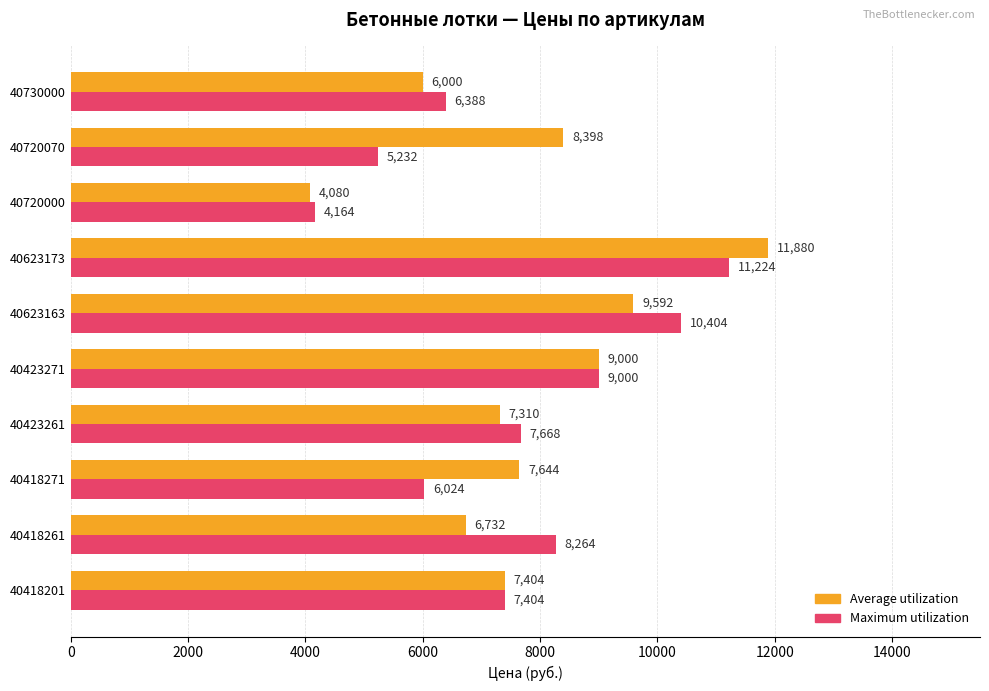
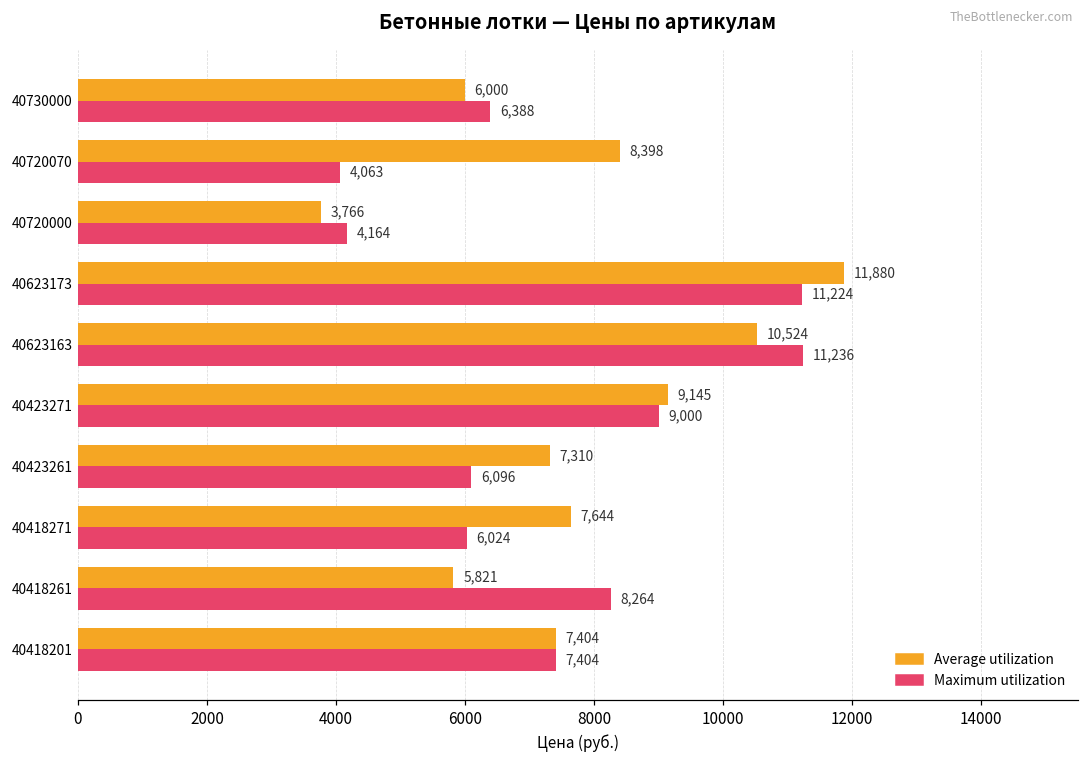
  {
    "Average utilization": {
      "40730000": "6,000",
      "40720070": "8,398",
-     "40720000": "4,080",
+     "40720000": "3,766",
      "40623173": "11,880",
-     "40623163": "9,592",
-     "40423271": "9,000",
+     "40623163": "10,524",
+     "40423271": "9,145",
      "40423261": "7,310",
      "40418271": "7,644",
-     "40418261": "6,732",
+     "40418261": "5,821",
      "40418201": "7,404"
    },
    "Maximum utilization": {
      "40730000": "6,388",
-     "40720070": "5,232",
+     "40720070": "4,063",
      "40720000": "4,164",
      "40623173": "11,224",
-     "40623163": "10,404",
+     "40623163": "11,236",
      "40423271": "9,000",
-     "40423261": "7,668",
+     "40423261": "6,096",
      "40418271": "6,024",
      "40418261": "8,264",
      "40418201": "7,404"
    }
  }
